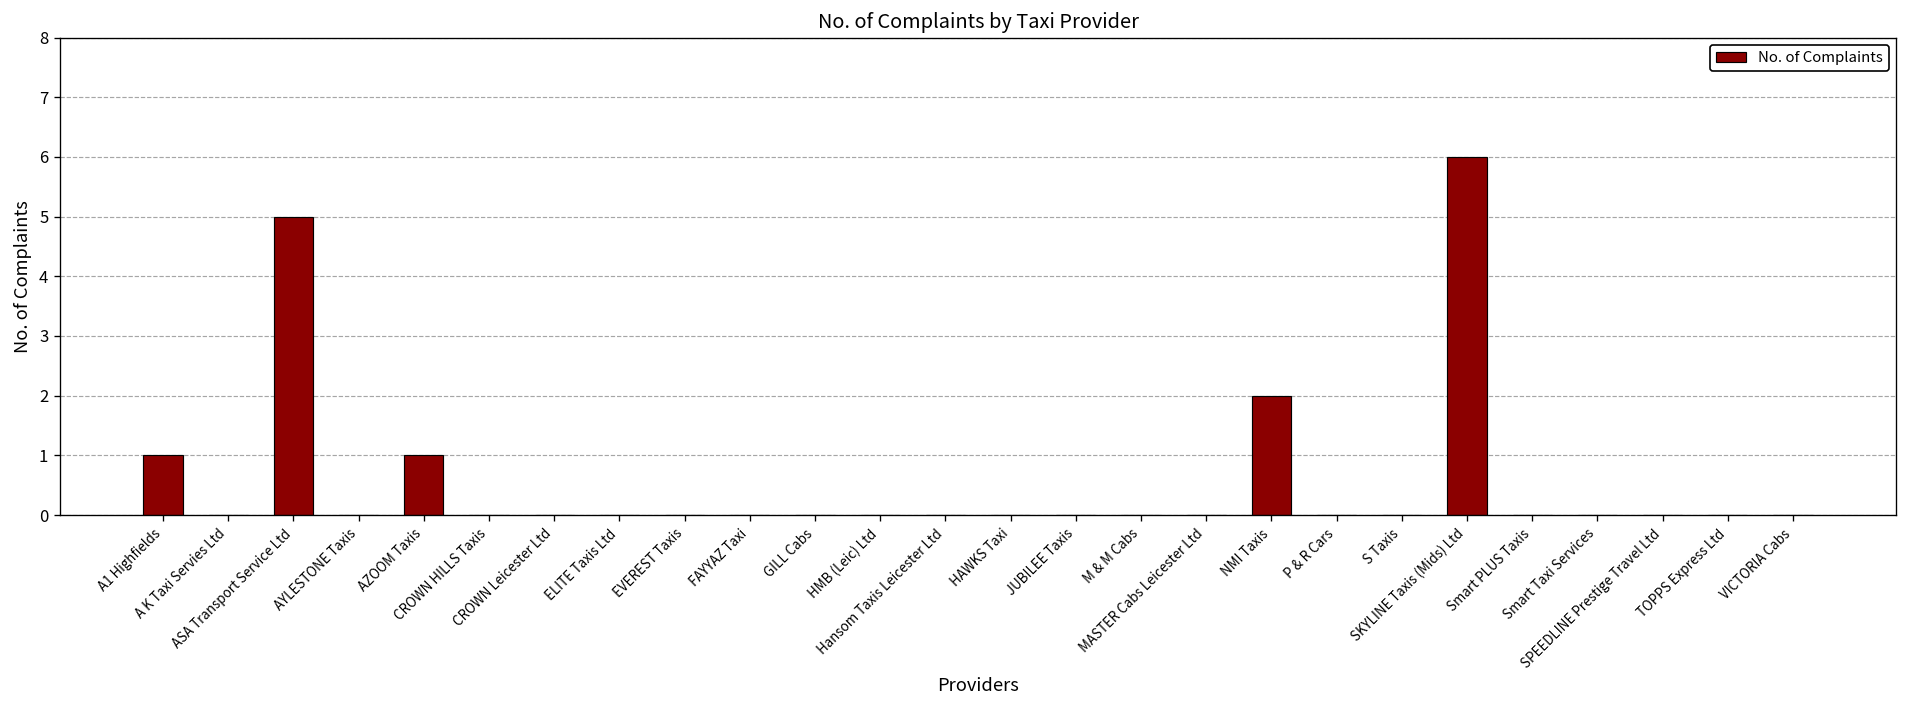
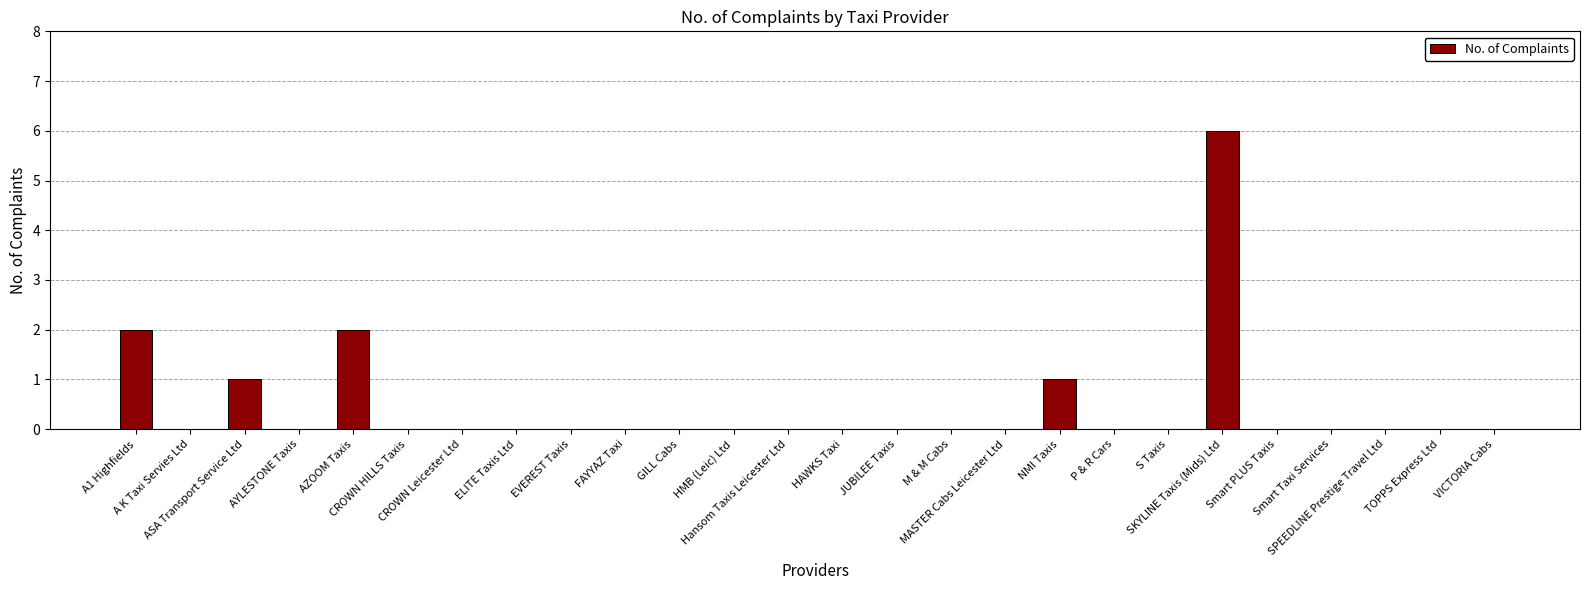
  {
-   "A1 Highfields": 1,
+   "A1 Highfields": 2,
    "A K Taxi Servies Ltd": 0,
-   "ASA Transport Service Ltd": 5,
+   "ASA Transport Service Ltd": 1,
    "AYLESTONE Taxis": 0,
-   "AZOOM Taxis": 1,
+   "AZOOM Taxis": 2,
    "CROWN HILLS Taxis": 0,
    "CROWN Leicester Ltd": 0,
    "ELITE Taxis Ltd": 0,
    "EVEREST Taxis": 0,
    "FAYYAZ Taxi": 0,
    "GILL Cabs": 0,
    "HMB (Leic) Ltd": 0,
    "Hansom Taxis Leicester Ltd": 0,
    "HAWKS Taxi": 0,
    "JUBILEE Taxis": 0,
    "M & M Cabs": 0,
    "MASTER Cabs Leicester Ltd": 0,
-   "NMI Taxis": 2,
+   "NMI Taxis": 1,
    "P & R Cars": 0,
    "S Taxis": 0,
    "SKYLINE Taxis (Mids) Ltd": 6,
    "Smart PLUS Taxis": 0,
    "Smart Taxi Services": 0,
    "SPEEDLINE Prestige Travel Ltd": 0,
    "TOPPS Express Ltd": 0,
    "VICTORIA Cabs": 0
  }
